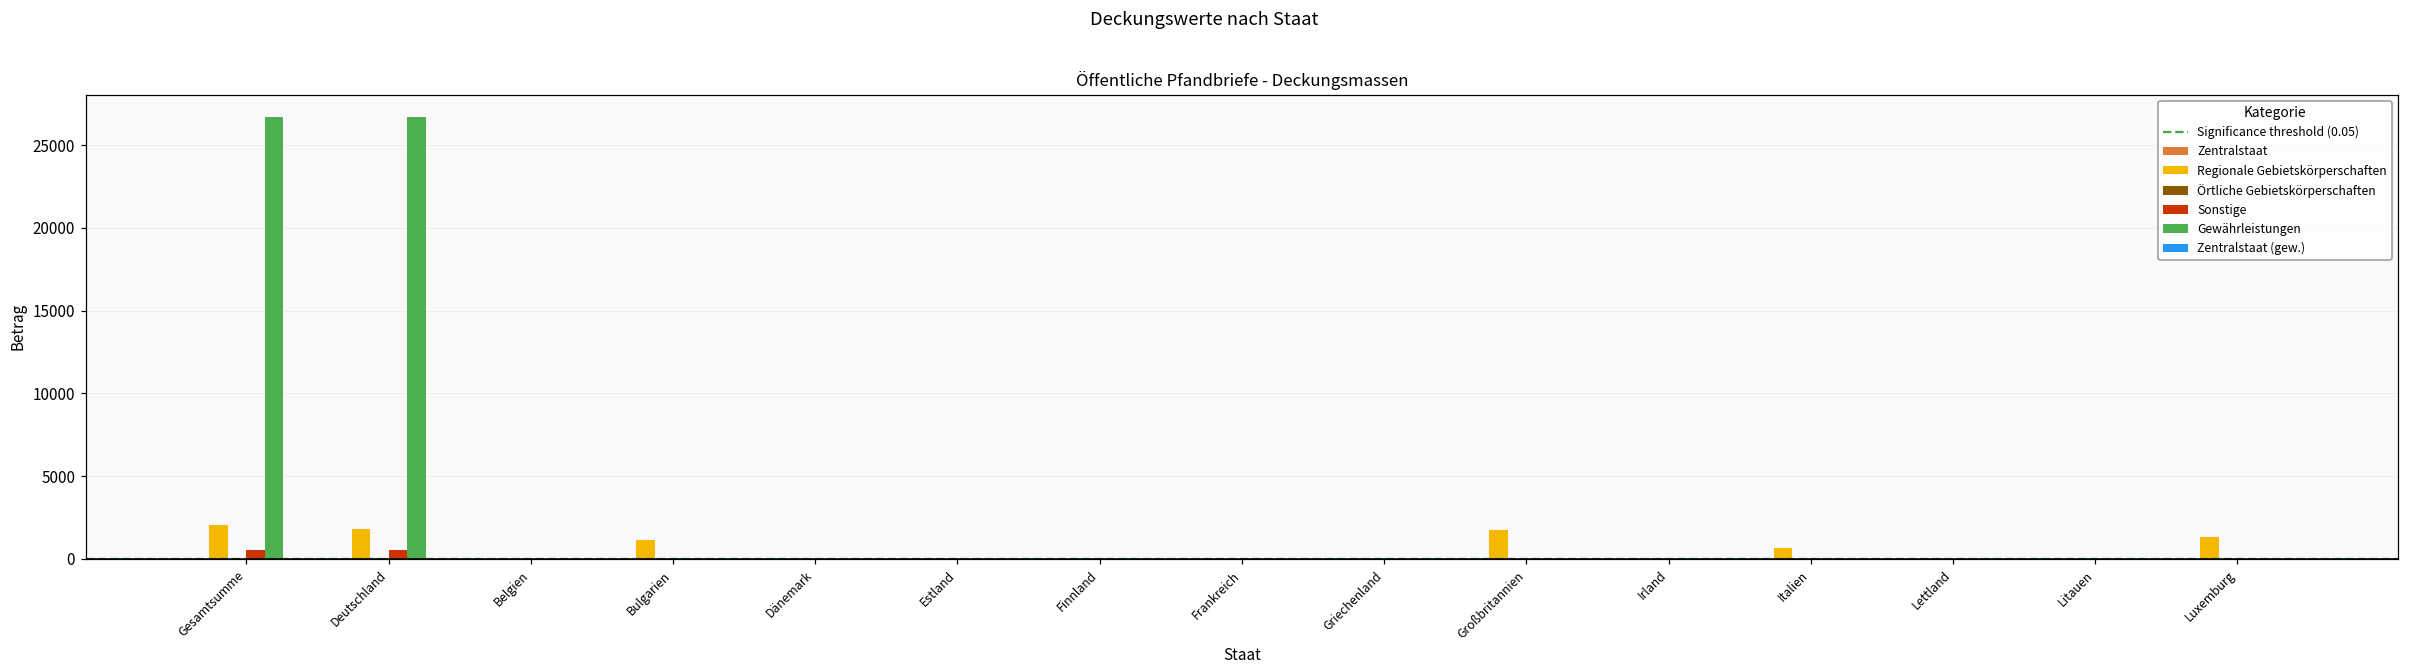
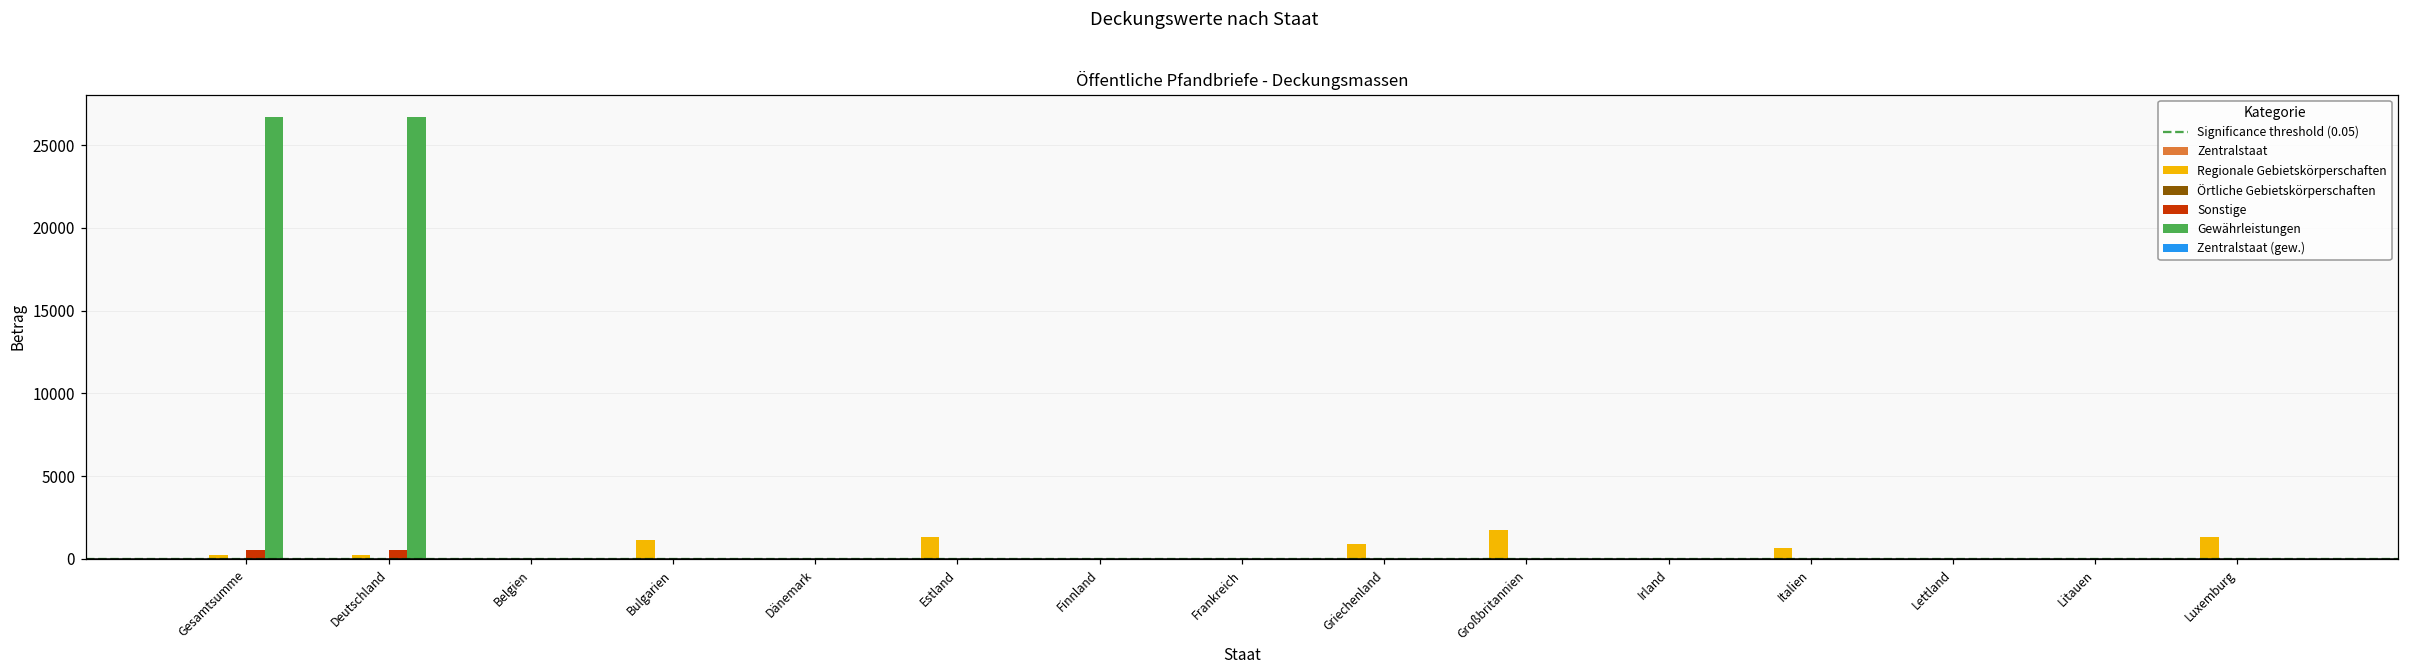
  {
    "Zentralstaat": {
      "Gesamtsumme": 0,
      "Deutschland": 0,
      "Belgien": 0,
      "Bulgarien": 0,
      "Dänemark": 0,
      "Estland": 0,
      "Finnland": 0,
      "Frankreich": 0,
      "Griechenland": 0,
      "Großbritannien": 0,
      "Irland": 0,
      "Italien": 0,
      "Lettland": 0,
      "Litauen": 0,
      "Luxemburg": 0
    },
    "Regionale Gebietskörperschaften": {
-     "Gesamtsumme": 2100,
-     "Deutschland": 1800,
+     "Gesamtsumme": 200,
+     "Deutschland": 200,
      "Belgien": 0,
      "Bulgarien": 1100,
      "Dänemark": 0,
-     "Estland": 0,
+     "Estland": 1300,
      "Finnland": 0,
      "Frankreich": 0,
-     "Griechenland": 0,
+     "Griechenland": 900,
      "Großbritannien": 1700,
      "Irland": 0,
      "Italien": 700,
      "Lettland": 0,
      "Litauen": 0,
      "Luxemburg": 1300
    },
    "Örtliche Gebietskörperschaften": {
      "Gesamtsumme": 0,
      "Deutschland": 0,
      "Belgien": 0,
      "Bulgarien": 0,
      "Dänemark": 0,
      "Estland": 0,
      "Finnland": 0,
      "Frankreich": 0,
      "Griechenland": 0,
      "Großbritannien": 0,
      "Irland": 0,
      "Italien": 0,
      "Lettland": 0,
      "Litauen": 0,
      "Luxemburg": 0
    },
    "Sonstige": {
      "Gesamtsumme": 500,
      "Deutschland": 500,
      "Belgien": 0,
      "Bulgarien": 0,
      "Dänemark": 0,
      "Estland": 0,
      "Finnland": 0,
      "Frankreich": 0,
      "Griechenland": 0,
      "Großbritannien": 0,
      "Irland": 0,
      "Italien": 0,
      "Lettland": 0,
      "Litauen": 0,
      "Luxemburg": 0
    },
    "Gewährleistungen": {
      "Gesamtsumme": 26700,
      "Deutschland": 26700,
      "Belgien": 0,
      "Bulgarien": 0,
      "Dänemark": 0,
      "Estland": 0,
      "Finnland": 0,
      "Frankreich": 0,
      "Griechenland": 0,
      "Großbritannien": 0,
      "Irland": 0,
      "Italien": 0,
      "Lettland": 0,
      "Litauen": 0,
      "Luxemburg": 0
    },
    "Zentralstaat (gew.)": {
      "Gesamtsumme": 0,
      "Deutschland": 0,
      "Belgien": 0,
      "Bulgarien": 0,
      "Dänemark": 0,
      "Estland": 0,
      "Finnland": 0,
      "Frankreich": 0,
      "Griechenland": 0,
      "Großbritannien": 0,
      "Irland": 0,
      "Italien": 0,
      "Lettland": 0,
      "Litauen": 0,
      "Luxemburg": 0
    }
  }
